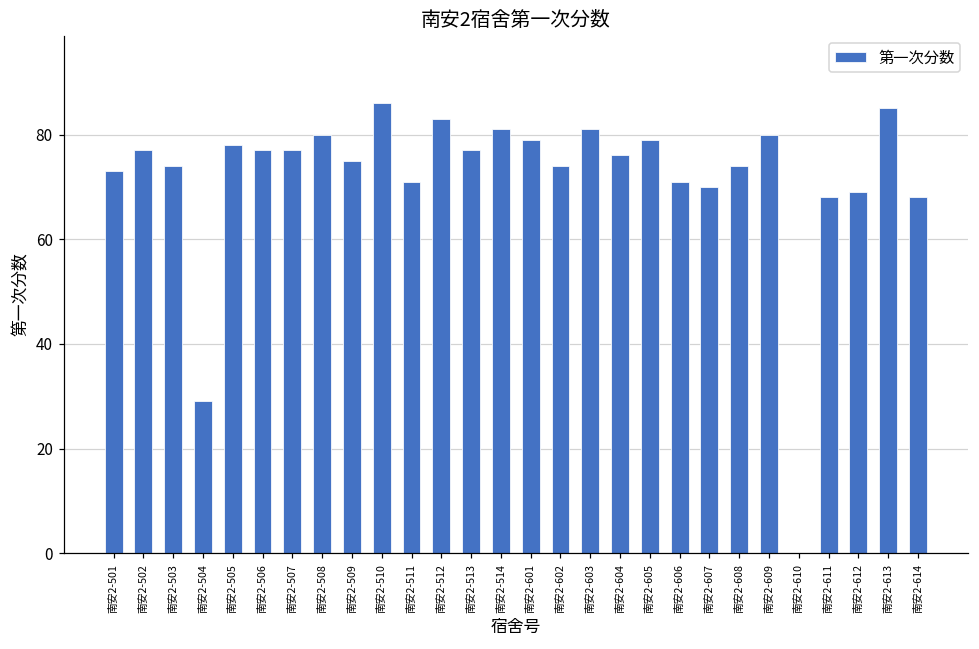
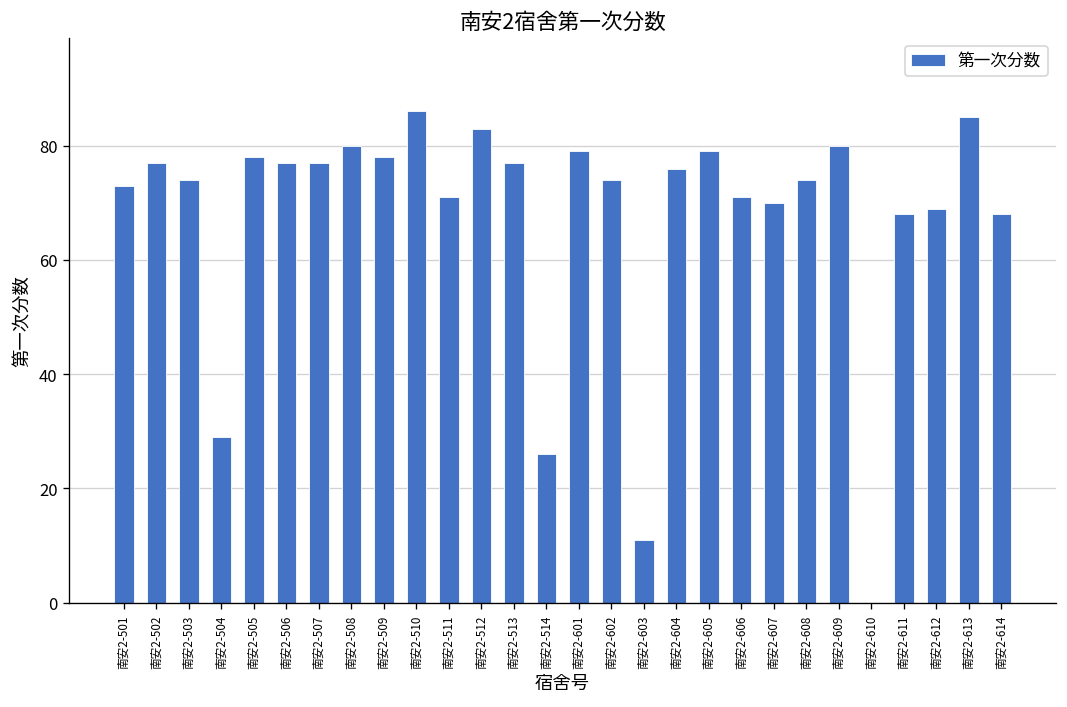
  {
    "南安2-501": 73,
    "南安2-502": 77,
    "南安2-503": 74,
    "南安2-504": 29,
    "南安2-505": 78,
    "南安2-506": 77,
    "南安2-507": 77,
    "南安2-508": 80,
-   "南安2-509": 75,
+   "南安2-509": 78,
    "南安2-510": 86,
    "南安2-511": 71,
    "南安2-512": 83,
    "南安2-513": 77,
-   "南安2-514": 81,
+   "南安2-514": 26,
    "南安2-601": 79,
    "南安2-602": 74,
-   "南安2-603": 81,
+   "南安2-603": 11,
    "南安2-604": 76,
    "南安2-605": 79,
    "南安2-606": 71,
    "南安2-607": 70,
    "南安2-608": 74,
    "南安2-609": 80,
    "南安2-610": 0,
    "南安2-611": 68,
    "南安2-612": 69,
    "南安2-613": 85,
    "南安2-614": 68
  }
